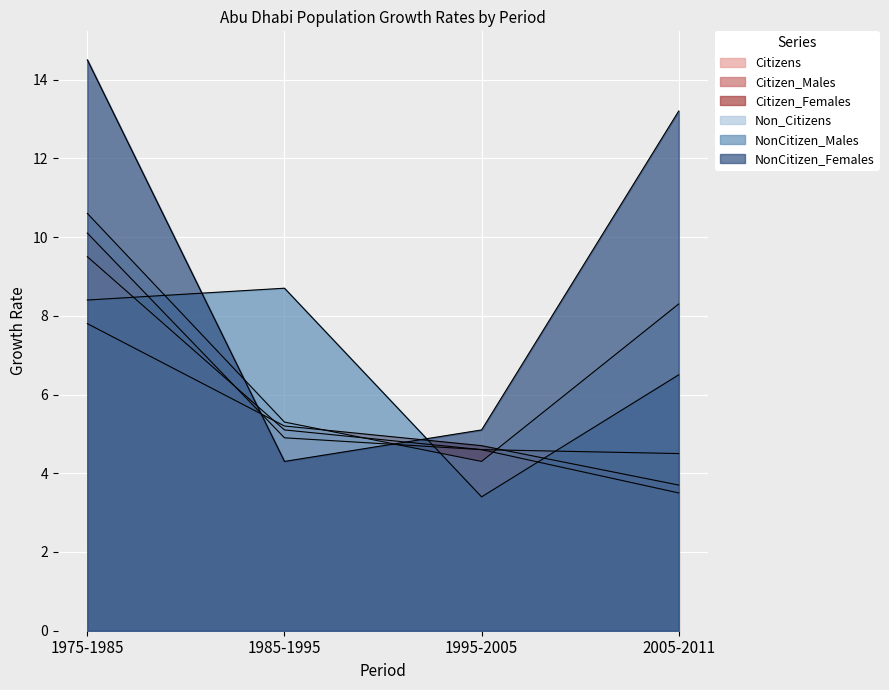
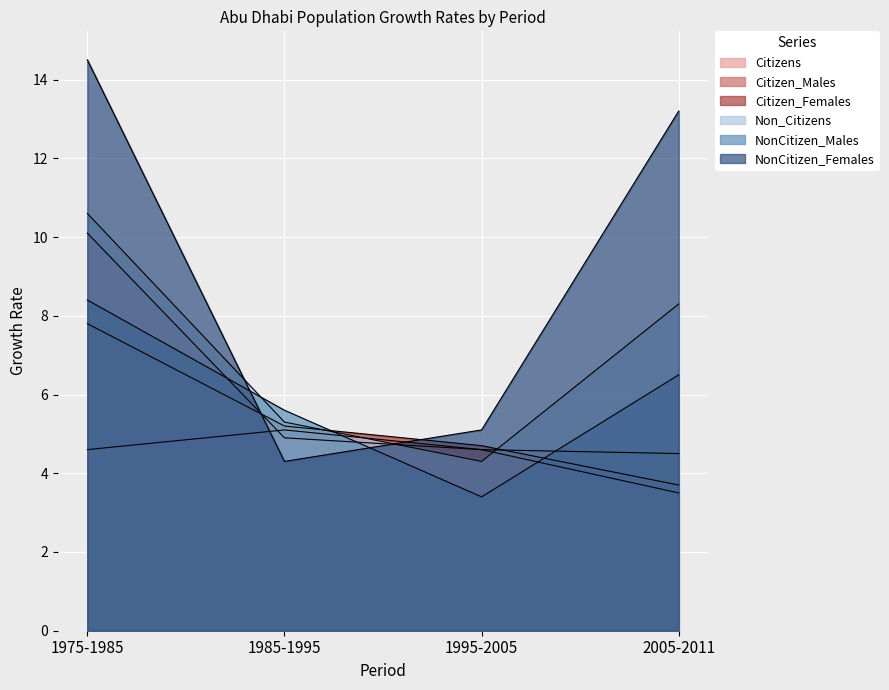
  {
    "Citizens": {
-     "1975-1985": 9.5,
+     "1975-1985": 4.6,
      "1985-1995": 5.1,
      "2005-2011": 3.5
    },
    "Citizen_Males": {
      "1975-1985": 10.1,
      "1985-1995": 4.9,
      "2005-2011": 4.5
    },
    "Citizen_Females": {
      "1975-1985": 7.8,
      "1985-1995": 5.2,
      "1995-2005": 4.7,
      "2005-2011": 3.7
    },
    "Non_Citizens": {
      "1975-1985": 10.6,
      "1985-1995": 5.3,
      "1995-2005": 4.3,
      "2005-2011": 8.3
    },
    "NonCitizen_Males": {
      "1975-1985": 8.4,
-     "1985-1995": 8.7,
+     "1985-1995": 5.6,
      "1995-2005": 3.4,
      "2005-2011": 6.5
    },
    "NonCitizen_Females": {
      "1975-1985": 14.5,
      "1985-1995": 4.3,
      "1995-2005": 5.1,
      "2005-2011": 13.2
    }
  }
